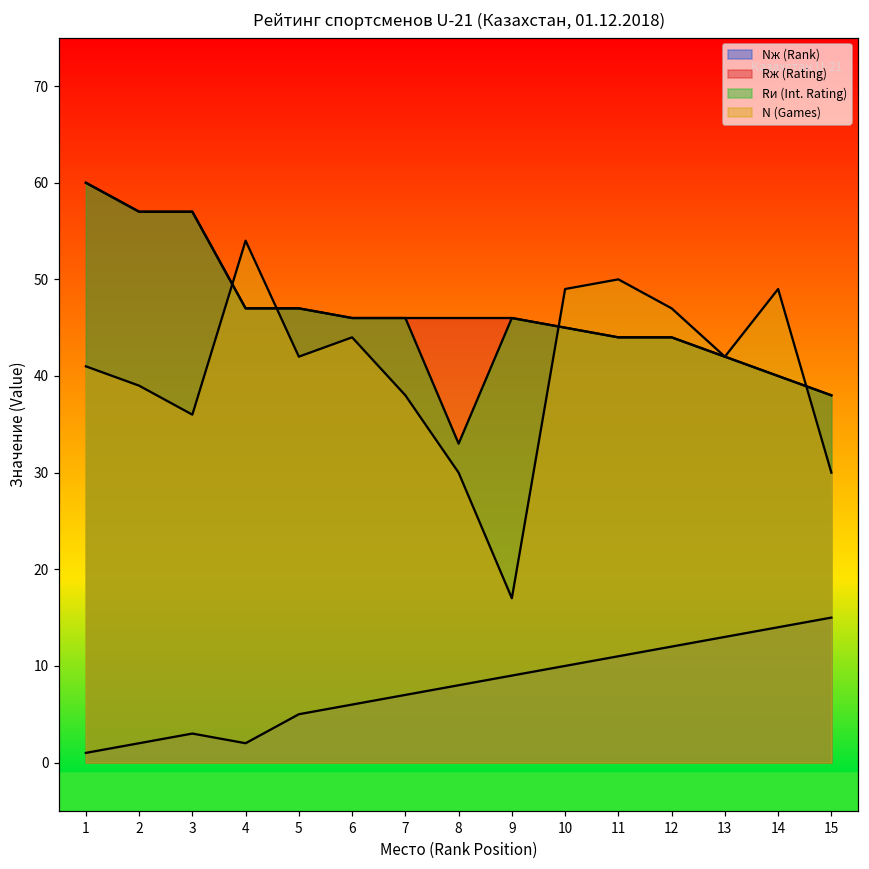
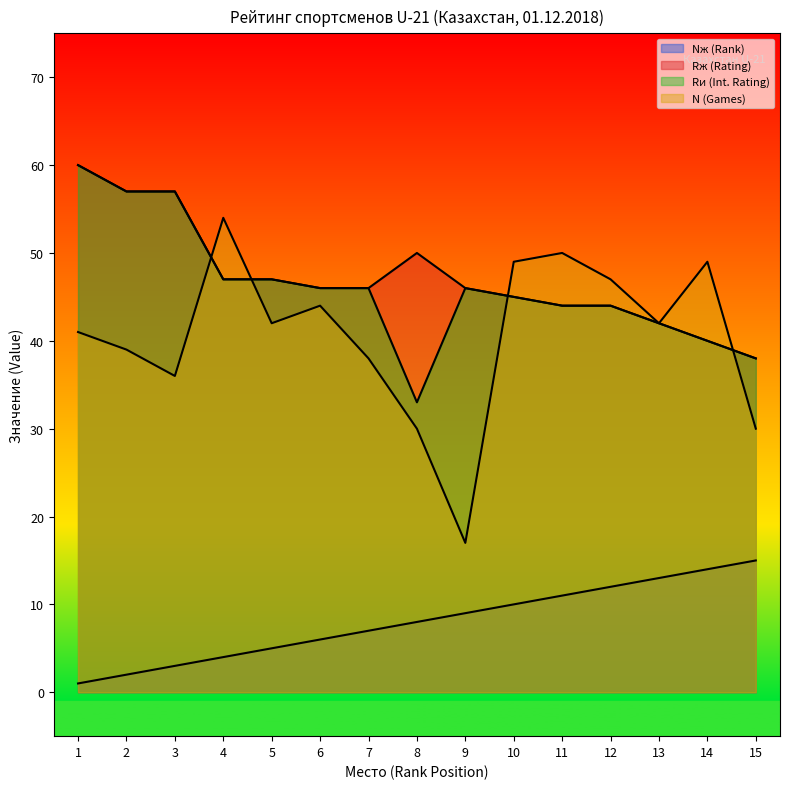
  {
    "Nж (Rank)": {
      "1": 1,
      "2": 2,
      "3": 3,
-     "4": 2,
+     "4": 4,
      "5": 5,
      "6": 6,
      "7": 7,
      "8": 8,
      "9": 9,
      "10": 10,
      "11": 11,
      "12": 12,
      "13": 13,
      "14": 14,
      "15": 15
    },
    "Rж (Rating)": {
-     "8": 46
+     "8": 50
    },
    "Rи (Int. Rating)": {
      "8": 33
    },
    "N (Games)": {
      "1": 41,
      "2": 39,
      "3": 36,
      "4": 54,
      "5": 42,
      "6": 44,
      "7": 38,
      "8": 30,
      "9": 17,
      "10": 49,
      "11": 50,
      "12": 47,
      "14": 49,
      "15": 30
    }
  }
